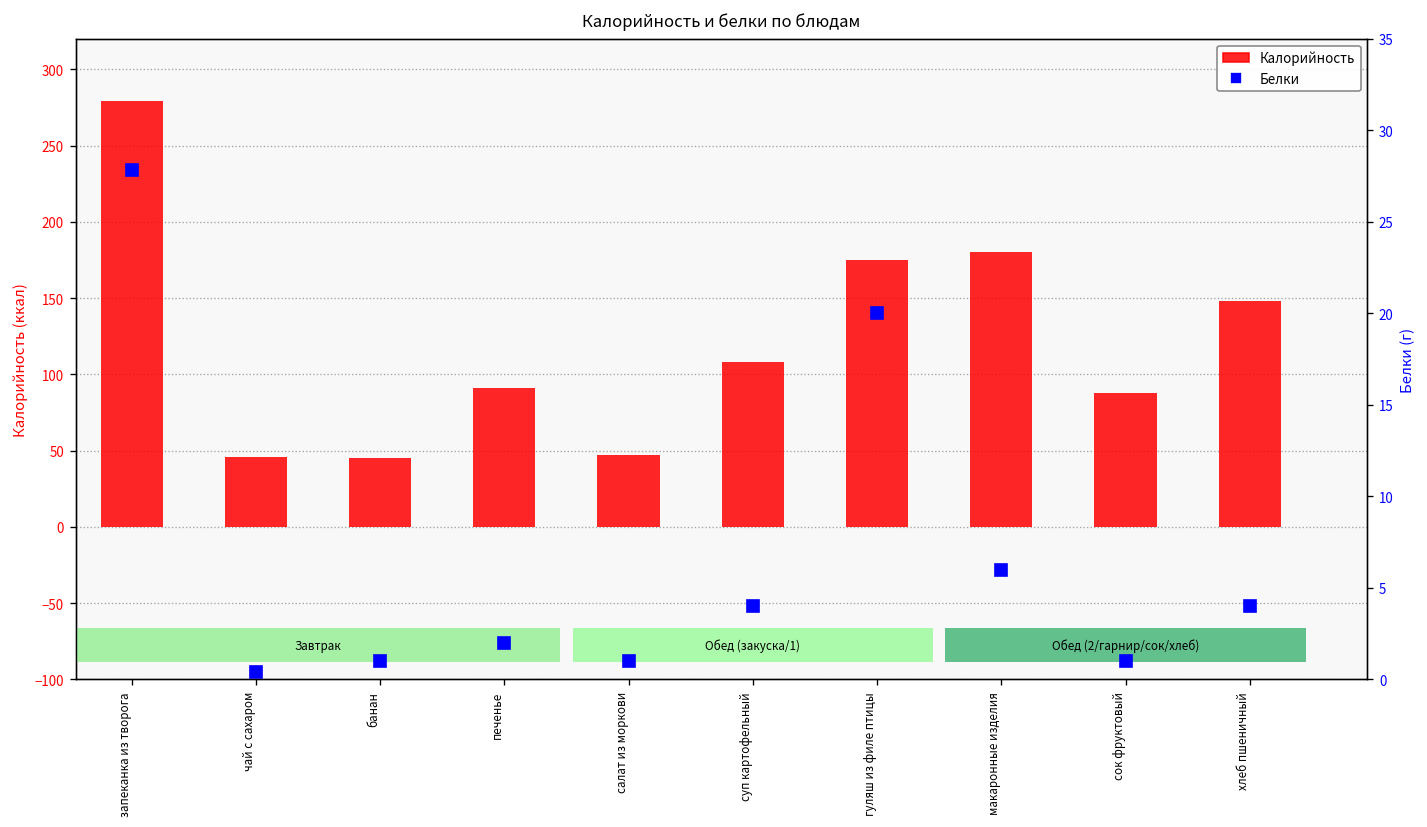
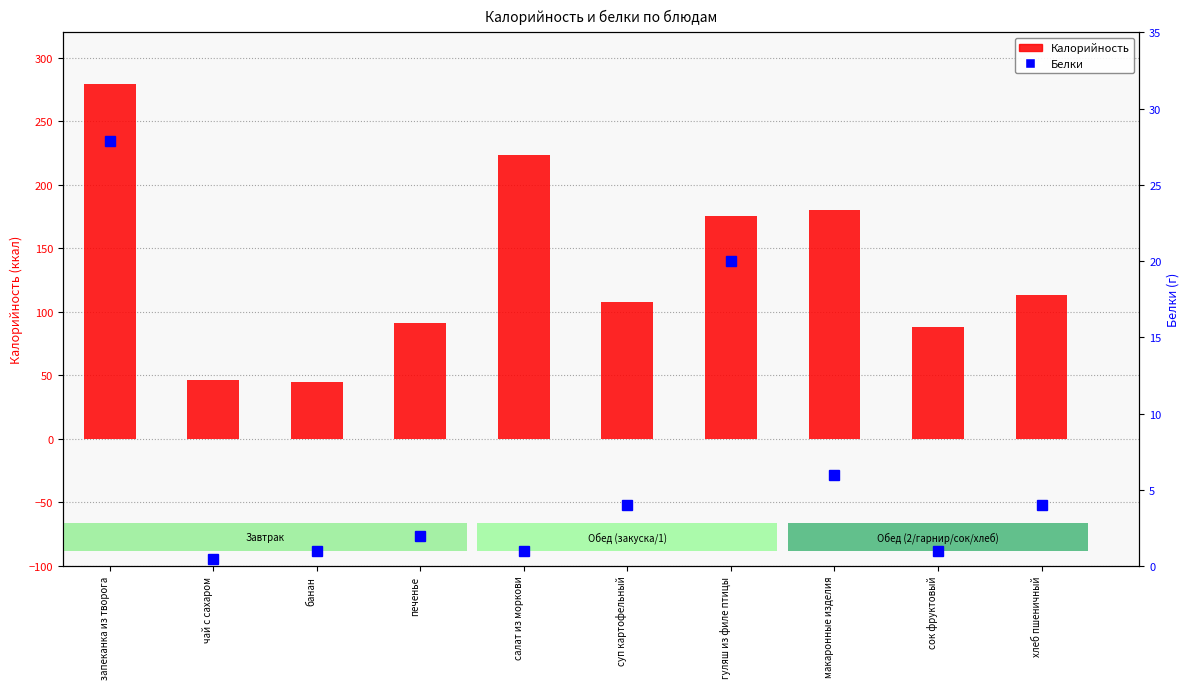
  {
    "Калорийность": {
      "запеканка из творога": 280,
      "чай с сахаром": 46,
      "банан": 45,
      "печенье": 91,
-     "салат из моркови": 47,
+     "салат из моркови": 224,
      "суп картофельный": 108,
      "гуляш из филе птицы": 175,
      "макаронные изделия": 180,
      "сок фруктовый": 88,
-     "хлеб пшеничный": 148
+     "хлеб пшеничный": 113
    }
  }
